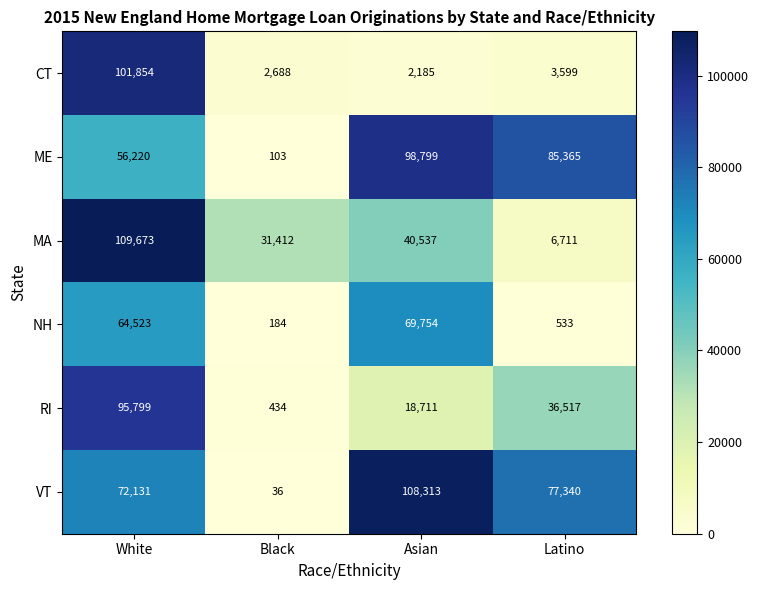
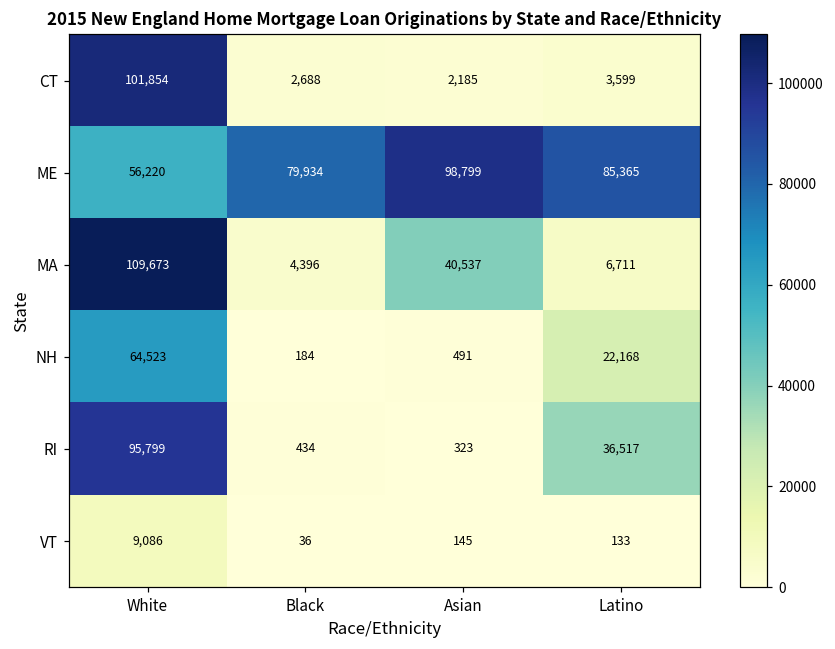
  {
    "CT": {
      "White": "101,854",
      "Black": "2,688",
      "Asian": "2,185",
      "Latino": "3,599"
    },
    "ME": {
      "White": "56,220",
-     "Black": "103",
+     "Black": "79,934",
      "Asian": "98,799",
      "Latino": "85,365"
    },
    "MA": {
      "White": "109,673",
-     "Black": "31,412",
+     "Black": "4,396",
      "Asian": "40,537",
      "Latino": "6,711"
    },
    "NH": {
      "White": "64,523",
      "Black": "184",
-     "Asian": "69,754",
-     "Latino": "533"
+     "Asian": "491",
+     "Latino": "22,168"
    },
    "RI": {
      "White": "95,799",
      "Black": "434",
-     "Asian": "18,711",
+     "Asian": "323",
      "Latino": "36,517"
    },
    "VT": {
-     "White": "72,131",
+     "White": "9,086",
      "Black": "36",
-     "Asian": "108,313",
-     "Latino": "77,340"
+     "Asian": "145",
+     "Latino": "133"
    }
  }
